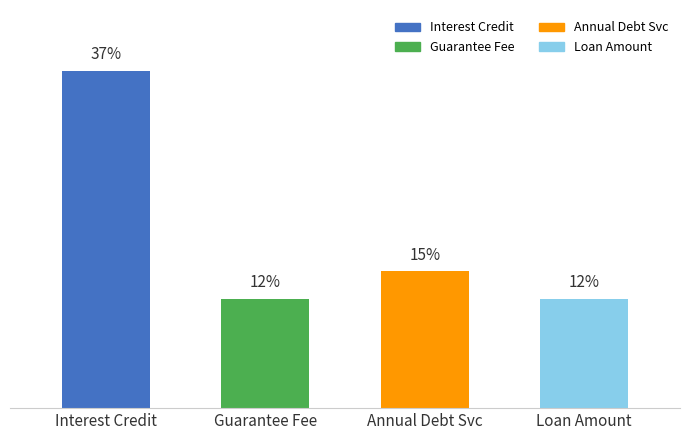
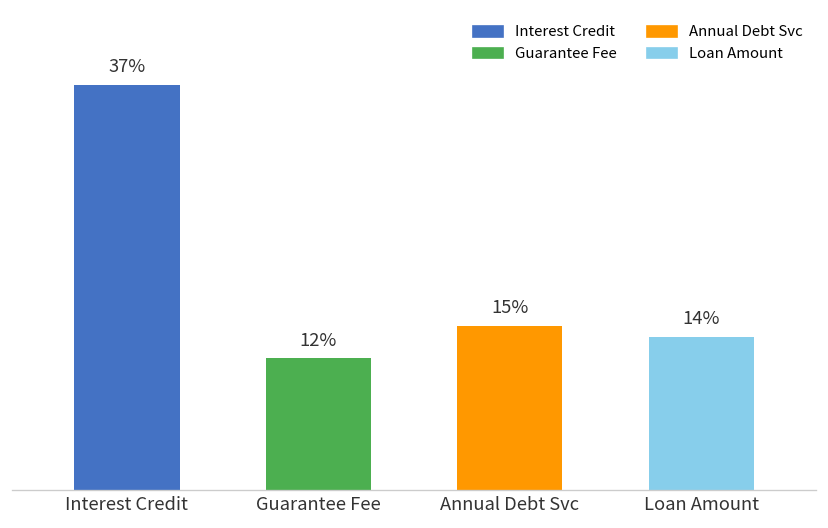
  {
    "Interest Credit": "37%",
    "Guarantee Fee": "12%",
    "Annual Debt Svc": "15%",
-   "Loan Amount": "12%"
+   "Loan Amount": "14%"
  }
